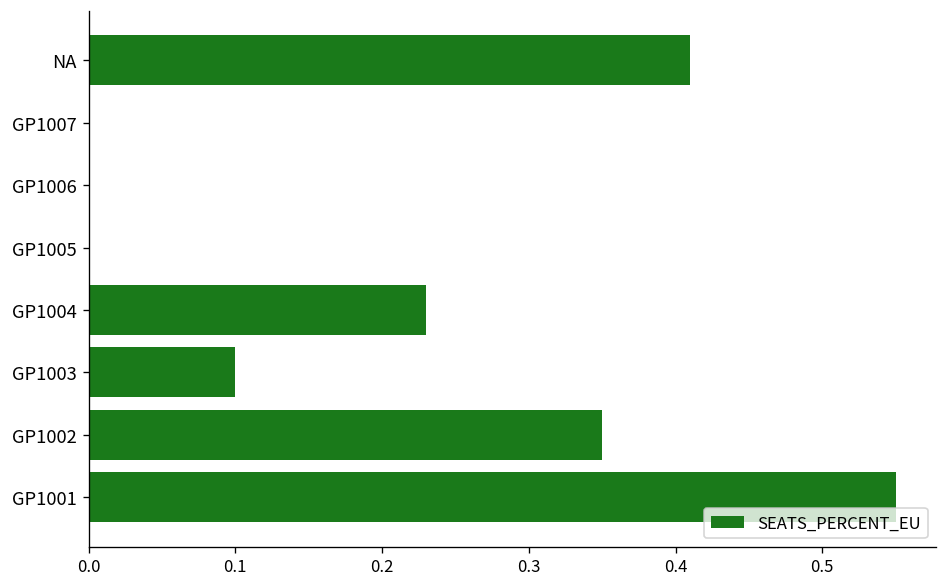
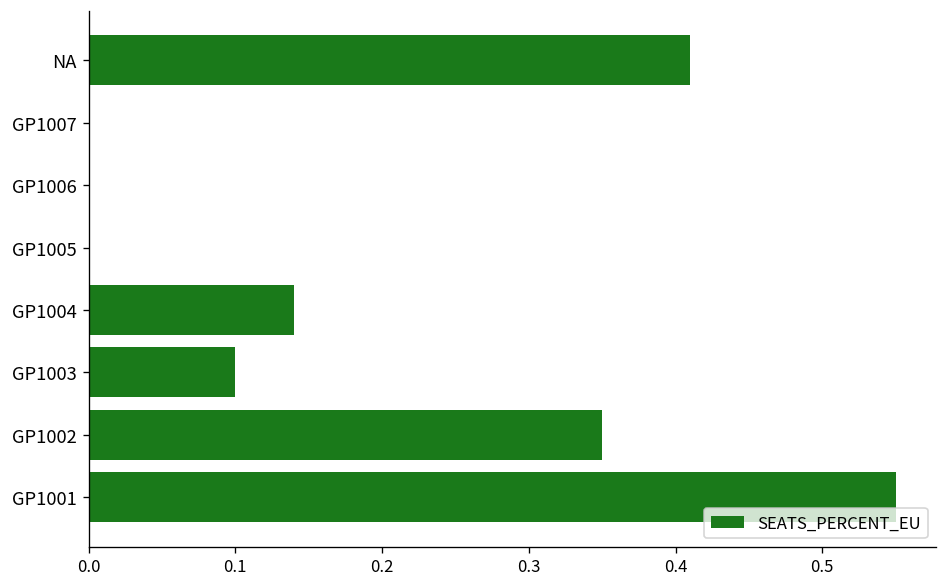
  {
    "NA": 0.41,
    "GP1007": 0.00,
    "GP1006": 0.00,
    "GP1005": 0.00,
-   "GP1004": 0.23,
+   "GP1004": 0.14,
    "GP1003": 0.10,
    "GP1002": 0.35,
    "GP1001": 0.55
  }
